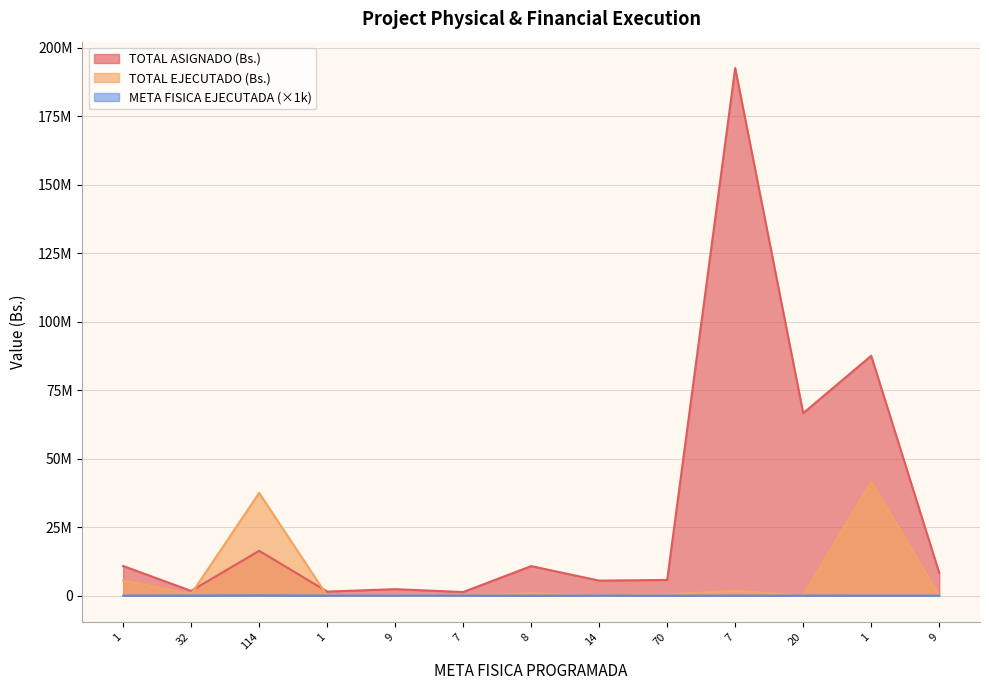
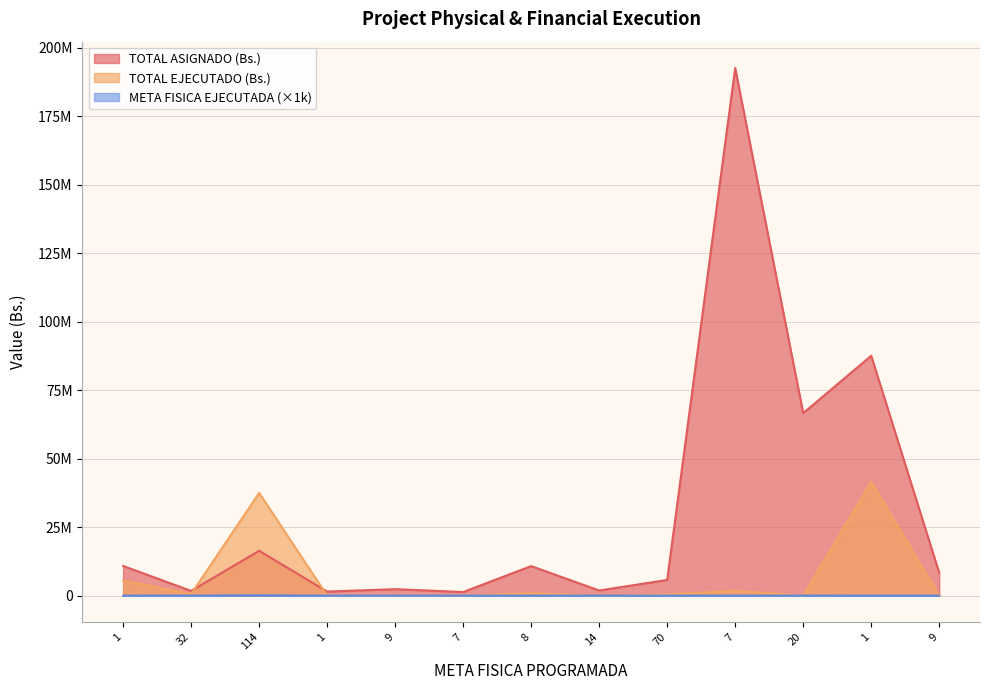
  {
    "TOTAL ASIGNADO (Bs.)": {
      "32": 2000000,
      "114": 16000000,
      "8": 11000000,
-     "14": 5000000,
+     "14": 2000000,
      "70": 6000000,
      "20": 67000000
    },
    "TOTAL EJECUTADO (Bs.)": {
      "114": 38000000
    },
    "META FISICA EJECUTADA (×1k)": {
      "114": 0
    }
  }
